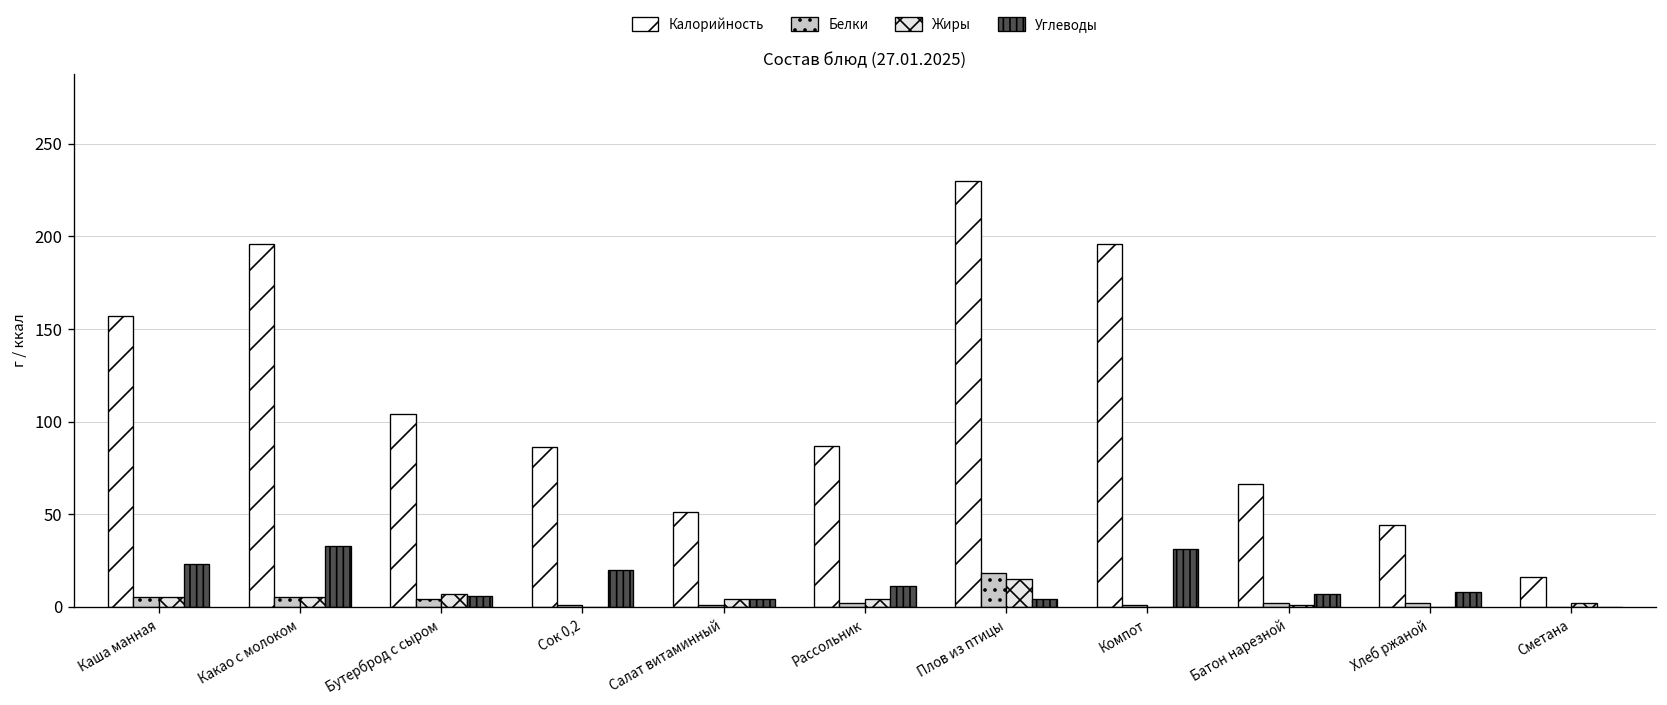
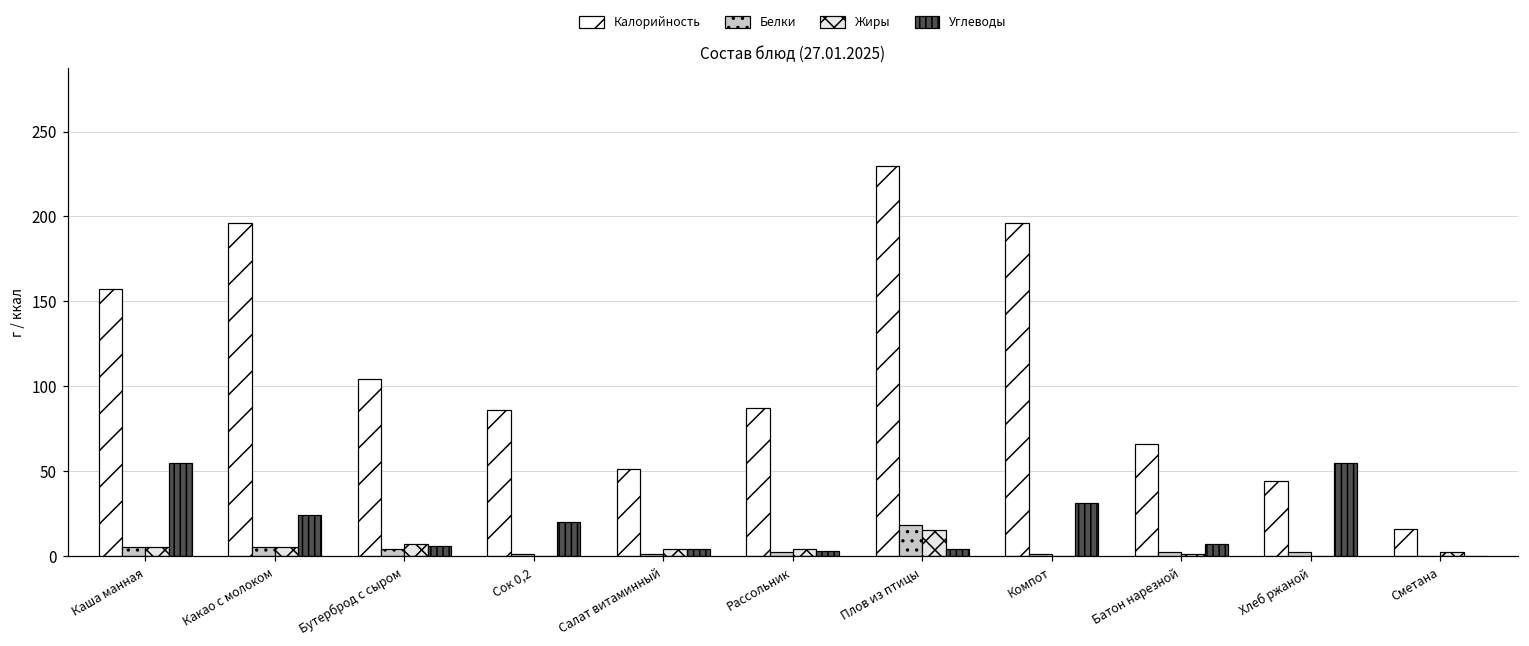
  {
    "Углеводы": {
-     "Каша манная": 23,
-     "Какао с молоком": 33,
+     "Каша манная": 55,
+     "Какао с молоком": 24,
      "Бутерброд с сыром": 6,
      "Сок 0,2": 20,
      "Салат витаминный": 4,
-     "Рассольник": 11,
+     "Рассольник": 3,
      "Плов из птицы": 4,
      "Компот": 31,
      "Батон нарезной": 7,
-     "Хлеб ржаной": 8,
+     "Хлеб ржаной": 55,
      "Сметана": 0
    }
  }
